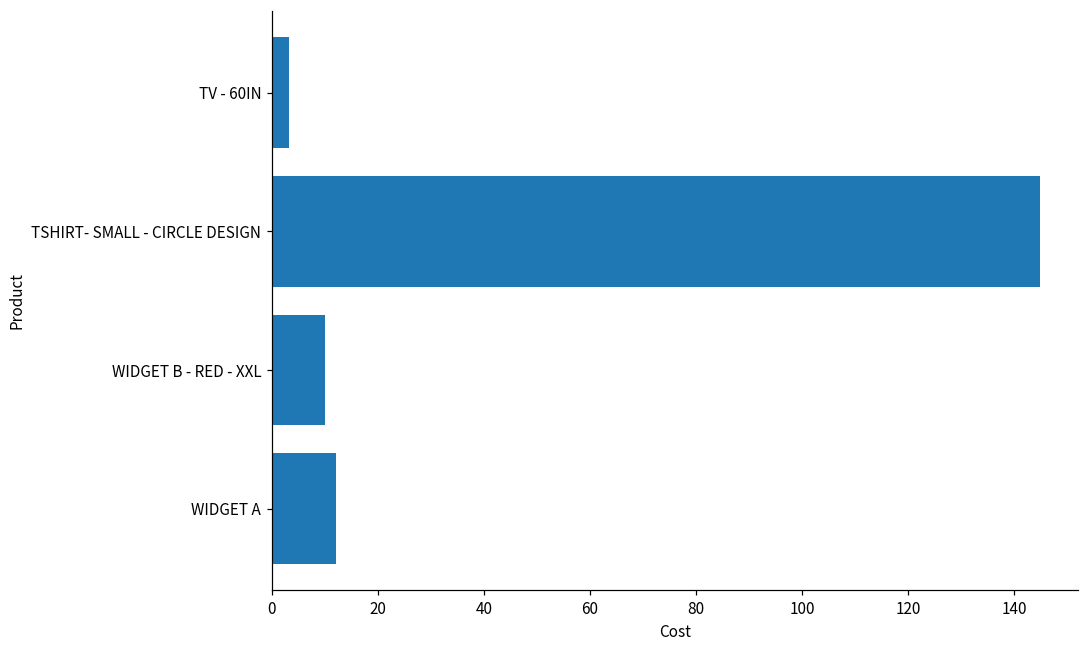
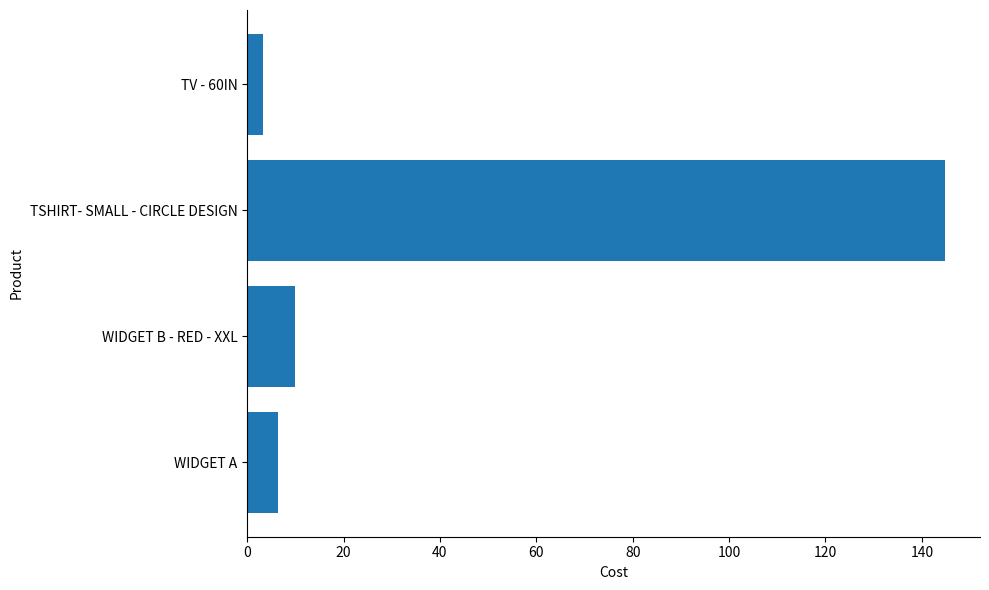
  {
    "TV - 60IN": 3,
    "TSHIRT- SMALL - CIRCLE DESIGN": 145,
    "WIDGET B - RED - XXL": 10,
-   "WIDGET A": 12
+   "WIDGET A": 6
  }
